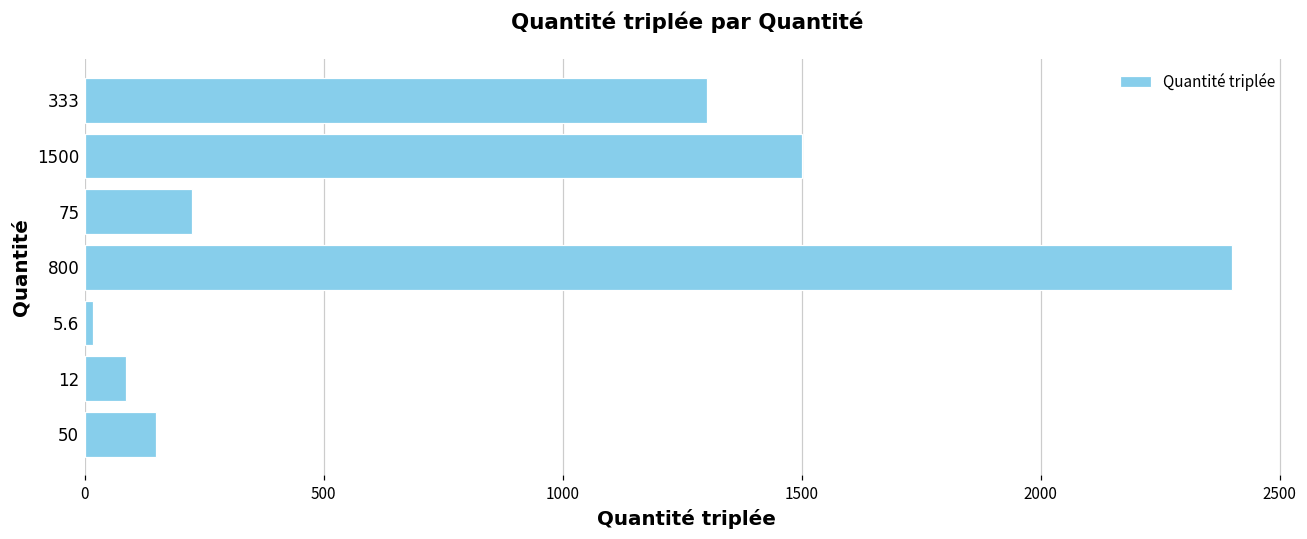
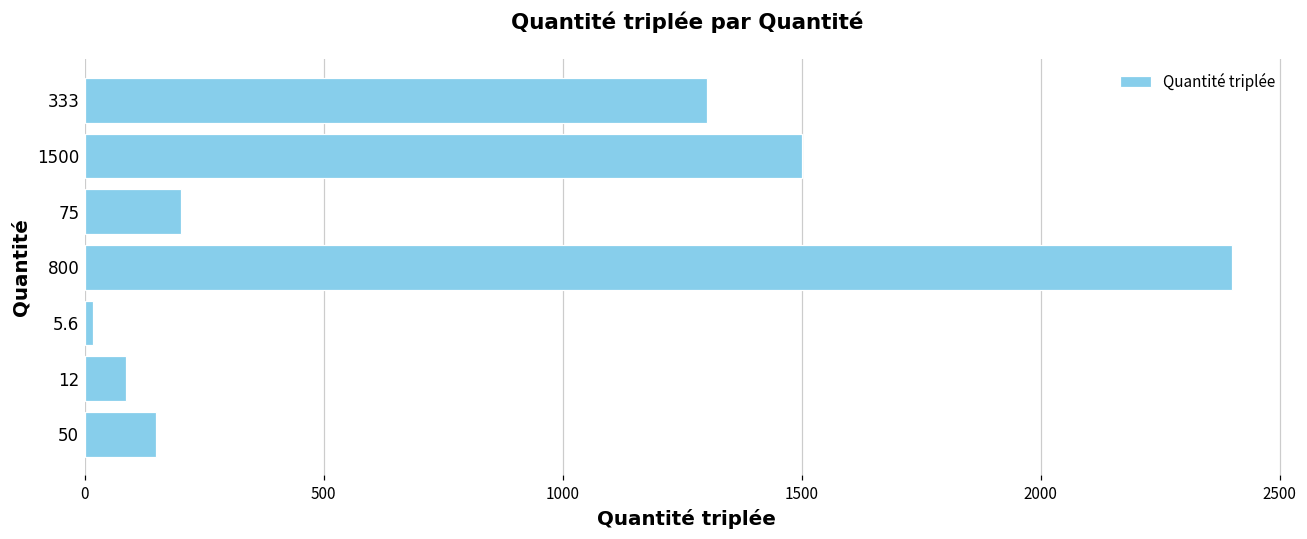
  {
    "333": 1300,
    "1500": 1500,
-   "75": 230,
+   "75": 200,
    "800": 2400,
    "5.6": 20,
    "12": 90,
    "50": 150
  }
